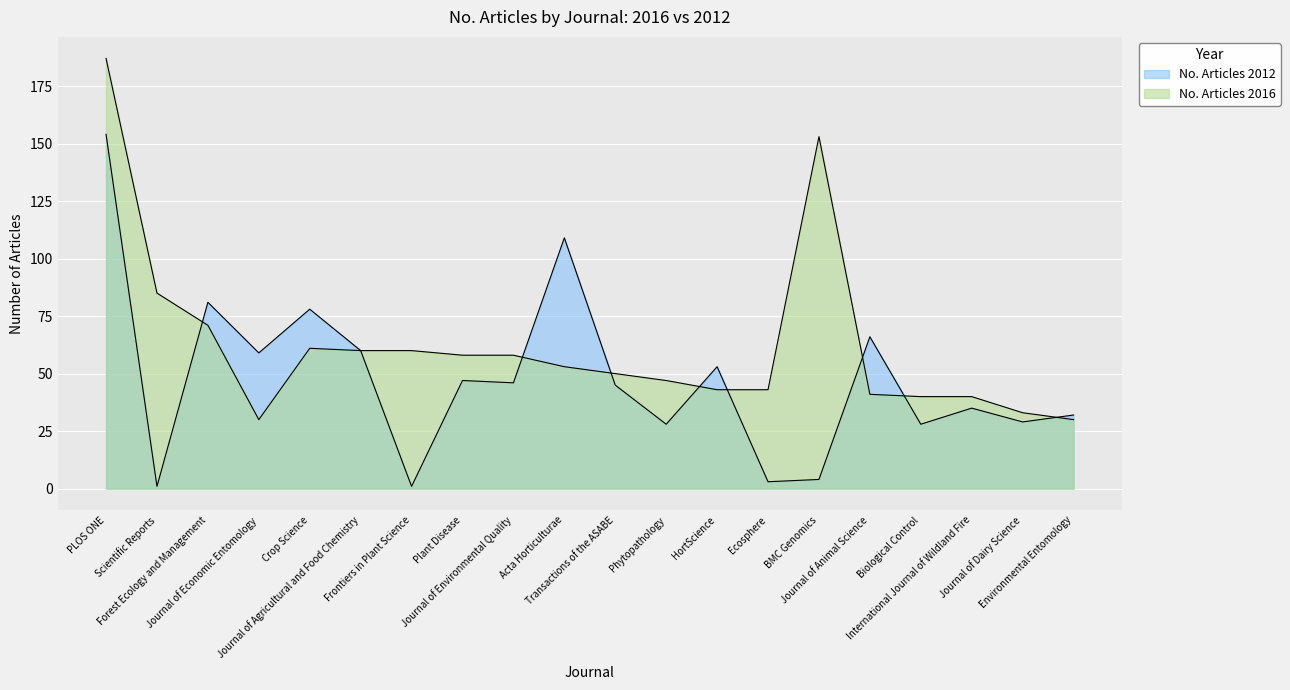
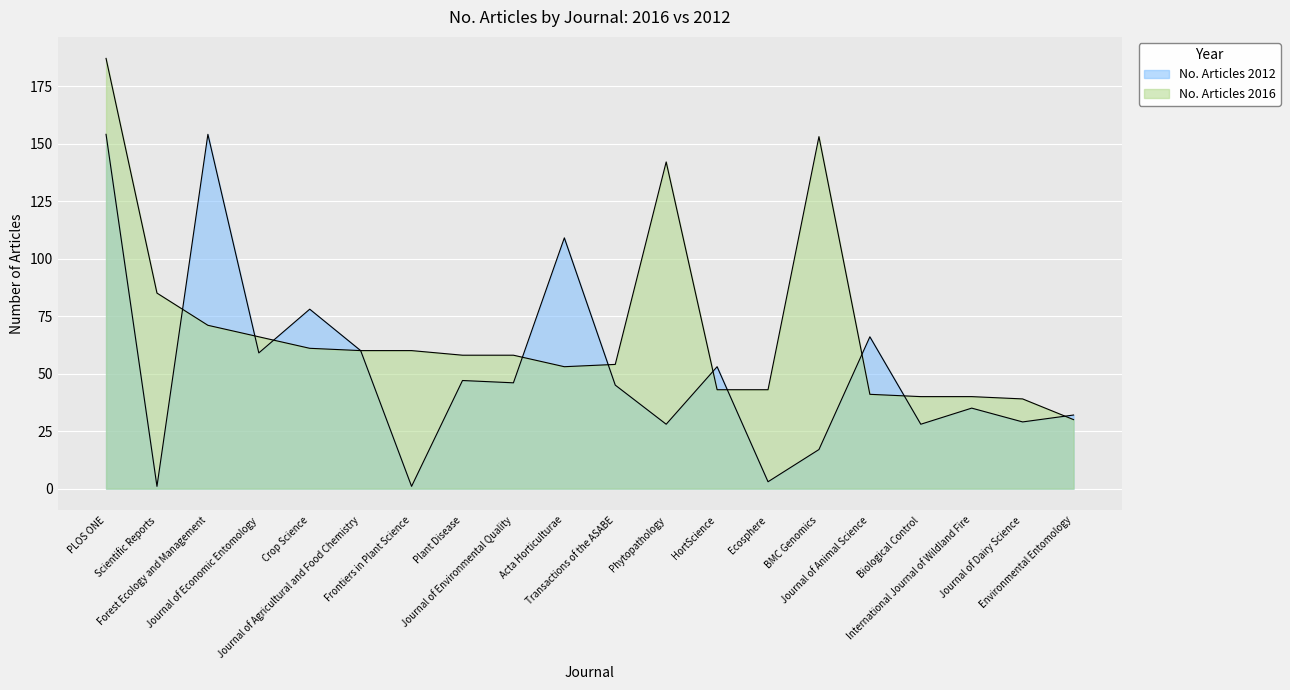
  {
    "No. Articles 2012": {
      "PLOS ONE": 154,
      "Scientific Reports": 1,
-     "Forest Ecology and Management": 81,
+     "Forest Ecology and Management": 154,
      "Journal of Economic Entomology": 59,
      "Crop Science": 78,
      "Frontiers in Plant Science": 1,
      "Plant Disease": 47,
      "Journal of Environmental Quality": 46,
      "Acta Horticulturae": 109,
      "Transactions of the ASABE": 45,
      "Phytopathology": 28,
      "HortScience": 53,
      "Ecosphere": 3,
-     "BMC Genomics": 4,
+     "BMC Genomics": 17,
      "Journal of Animal Science": 66,
      "Biological Control": 28,
      "International Journal of Wildland Fire": 35,
      "Journal of Dairy Science": 29,
      "Environmental Entomology": 32
    },
    "No. Articles 2016": {
      "PLOS ONE": 187,
      "Scientific Reports": 85,
      "Forest Ecology and Management": 71,
-     "Journal of Economic Entomology": 30,
+     "Journal of Economic Entomology": 66,
      "Crop Science": 61,
      "Frontiers in Plant Science": 60,
      "Plant Disease": 58,
      "Journal of Environmental Quality": 58,
      "Acta Horticulturae": 53,
-     "Transactions of the ASABE": 50,
-     "Phytopathology": 47,
+     "Transactions of the ASABE": 54,
+     "Phytopathology": 142,
      "HortScience": 43,
      "Ecosphere": 43,
      "BMC Genomics": 153,
      "Journal of Animal Science": 41,
      "Biological Control": 40,
      "International Journal of Wildland Fire": 40,
-     "Journal of Dairy Science": 33,
+     "Journal of Dairy Science": 39,
      "Environmental Entomology": 30
    }
  }
